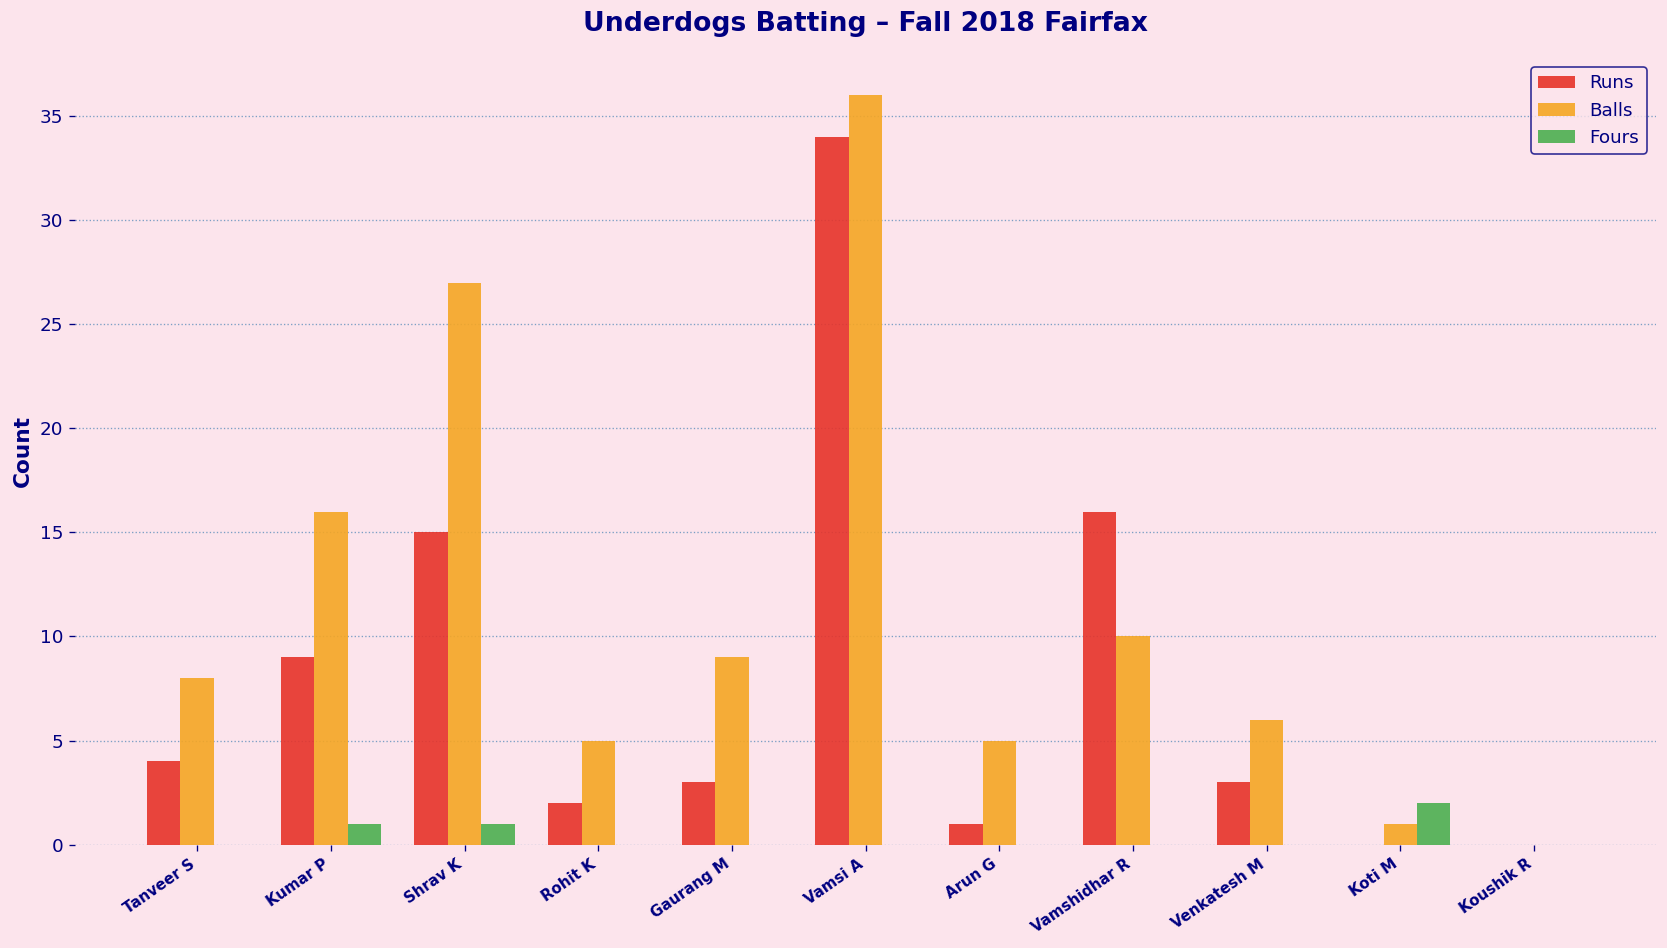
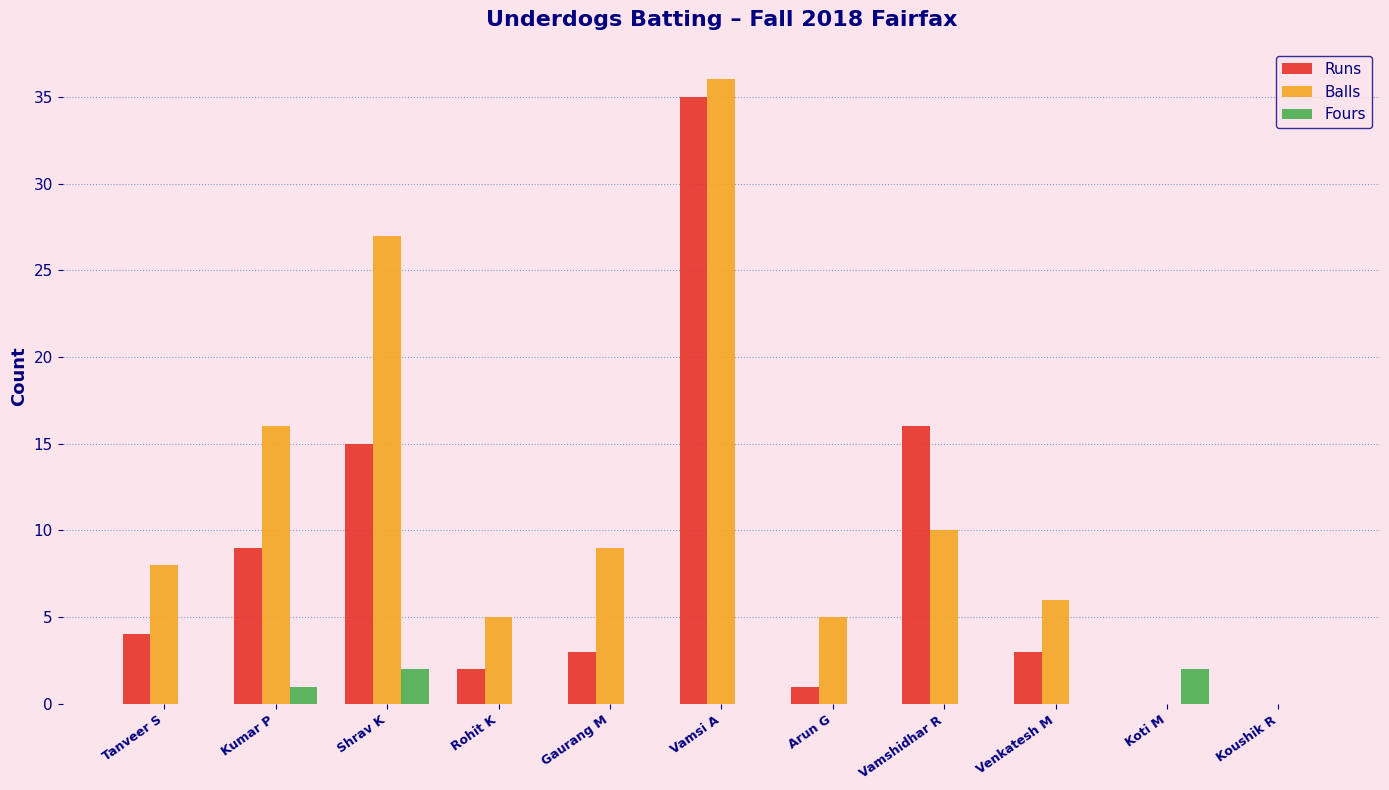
  {
    "Runs": {
      "Tanveer S": 4,
      "Kumar P": 9,
      "Shrav K": 15,
      "Rohit K": 2,
      "Gaurang M": 3,
-     "Vamsi A": 34,
+     "Vamsi A": 35,
      "Arun G": 1,
      "Vamshidhar R": 16,
      "Venkatesh M": 3,
      "Koti M": 0,
      "Koushik R": 0
    },
    "Balls": {
      "Tanveer S": 8,
      "Kumar P": 16,
      "Shrav K": 27,
      "Rohit K": 5,
      "Gaurang M": 9,
      "Vamsi A": 36,
      "Arun G": 5,
      "Vamshidhar R": 10,
      "Venkatesh M": 6,
-     "Koti M": 1,
+     "Koti M": 0,
      "Koushik R": 0
    },
    "Fours": {
      "Tanveer S": 0,
      "Kumar P": 1,
-     "Shrav K": 1,
+     "Shrav K": 2,
      "Rohit K": 0,
      "Gaurang M": 0,
      "Vamsi A": 0,
      "Arun G": 0,
      "Vamshidhar R": 0,
      "Venkatesh M": 0,
      "Koti M": 2,
      "Koushik R": 0
    }
  }
